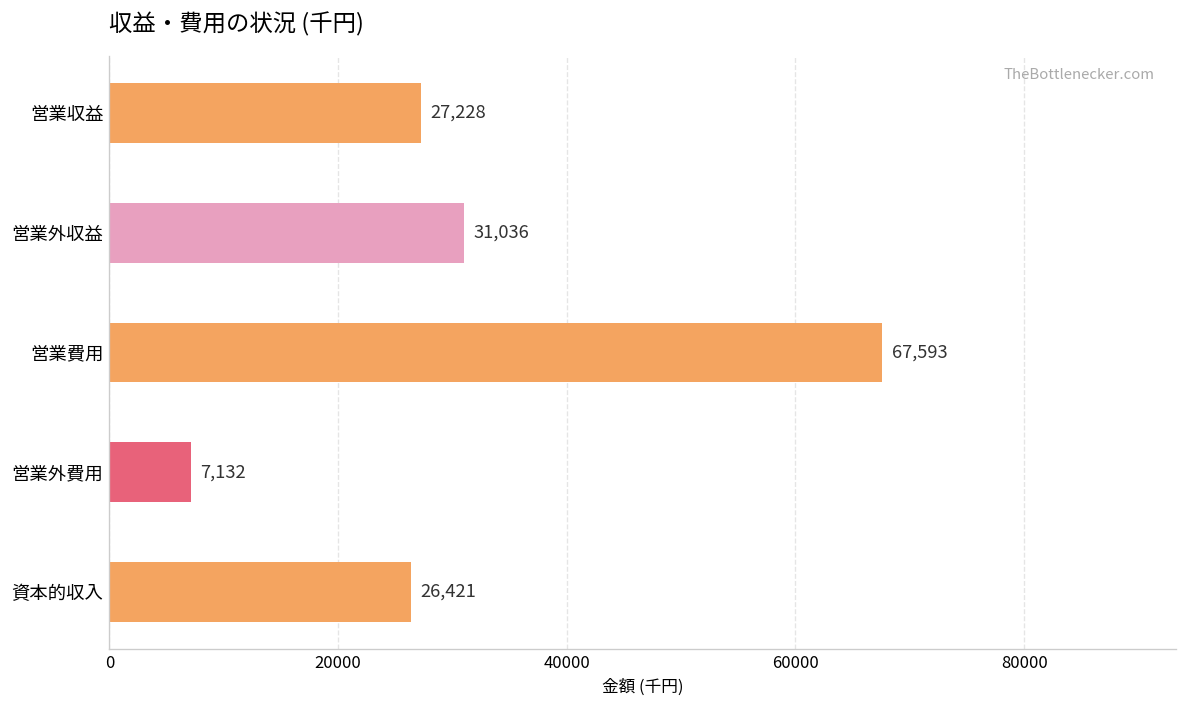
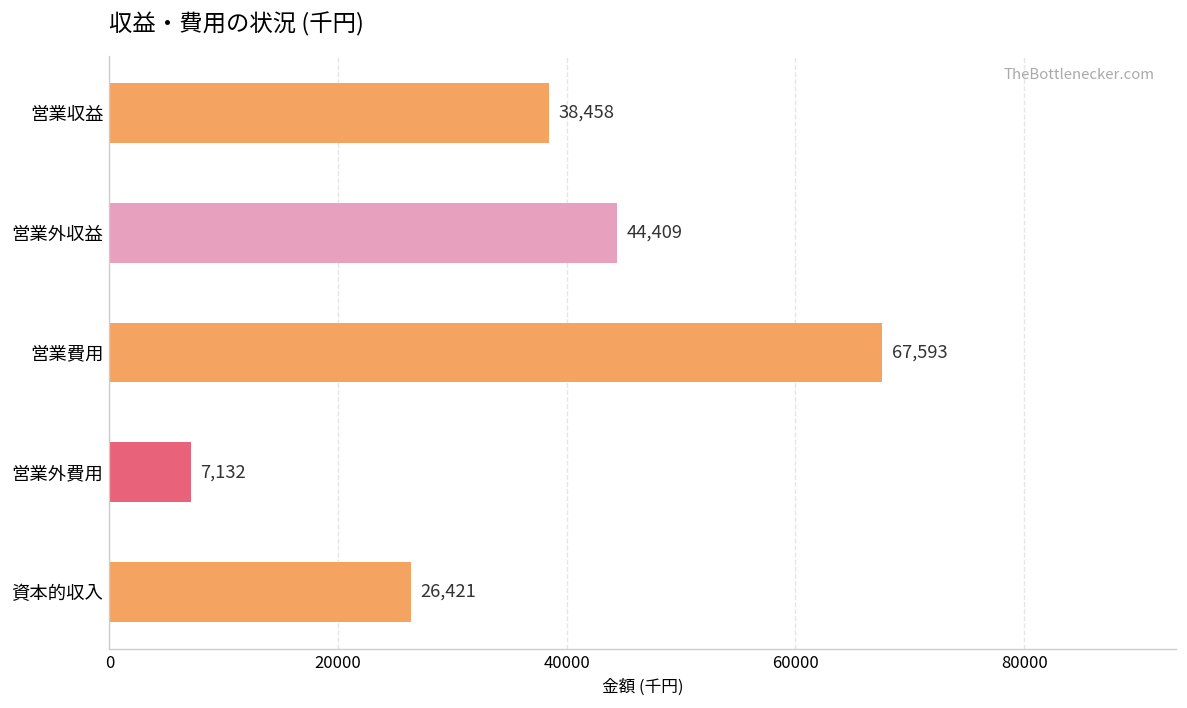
  {
-   "営業収益": "27,228",
-   "営業外収益": "31,036",
+   "営業収益": "38,458",
+   "営業外収益": "44,409",
    "営業費用": "67,593",
    "営業外費用": "7,132",
    "資本的収入": "26,421"
  }
